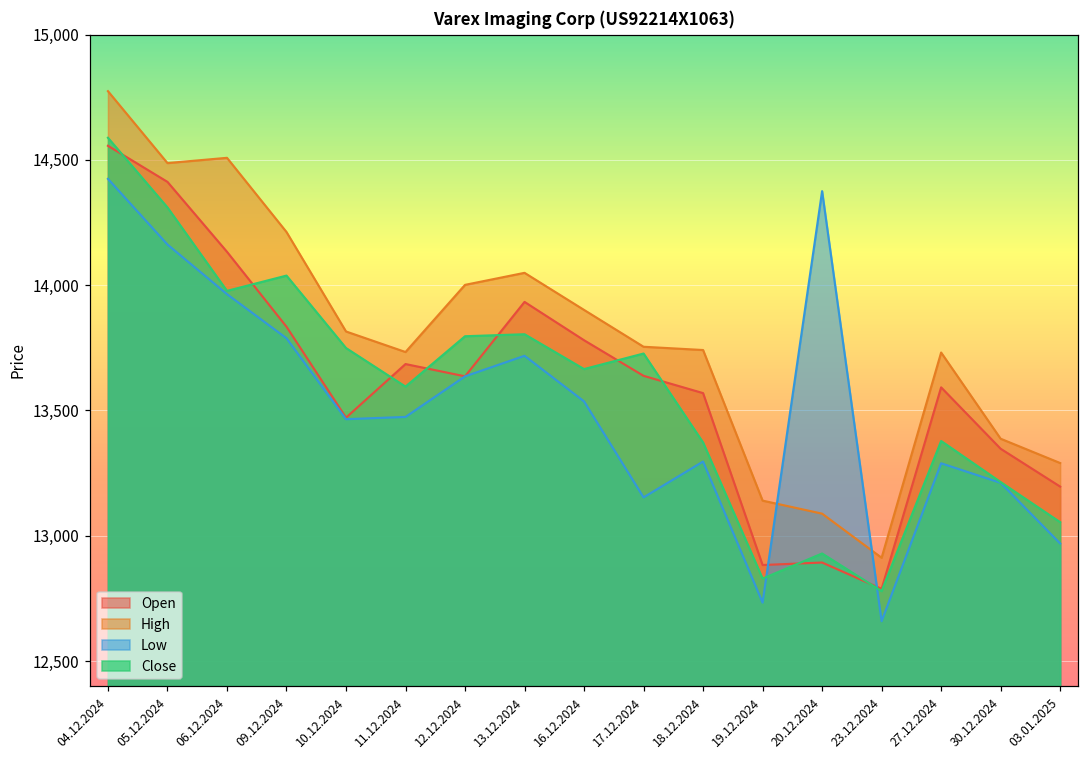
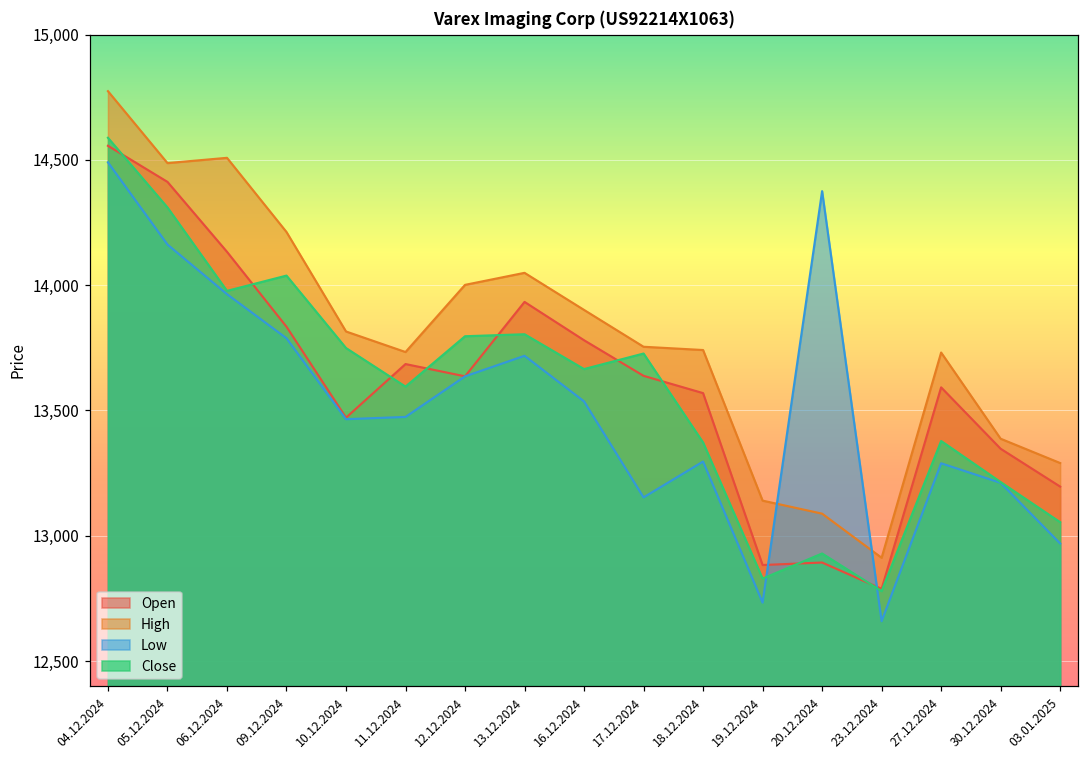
  {
    "Low": {
-     "04.12.2024": "14,420",
+     "04.12.2024": "14,490",
      "05.12.2024": "14,160",
      "06.12.2024": "13,960",
      "09.12.2024": "13,790",
      "11.12.2024": "13,470",
      "13.12.2024": "13,720",
      "16.12.2024": "13,540",
      "17.12.2024": "13,150",
      "18.12.2024": "13,300",
      "19.12.2024": "12,730",
      "20.12.2024": "14,380",
      "23.12.2024": "12,660",
      "27.12.2024": "13,290",
      "03.01.2025": "12,970"
    },
    "Close": {
      "04.12.2024": "14,590",
      "05.12.2024": "14,310",
      "06.12.2024": "13,980",
      "09.12.2024": "14,040",
      "10.12.2024": "13,750",
      "11.12.2024": "13,600",
      "12.12.2024": "13,800",
      "13.12.2024": "13,800",
      "16.12.2024": "13,670",
      "17.12.2024": "13,730",
      "18.12.2024": "13,370",
      "19.12.2024": "12,830",
      "20.12.2024": "12,930",
      "27.12.2024": "13,380",
      "03.01.2025": "13,050"
    }
  }
